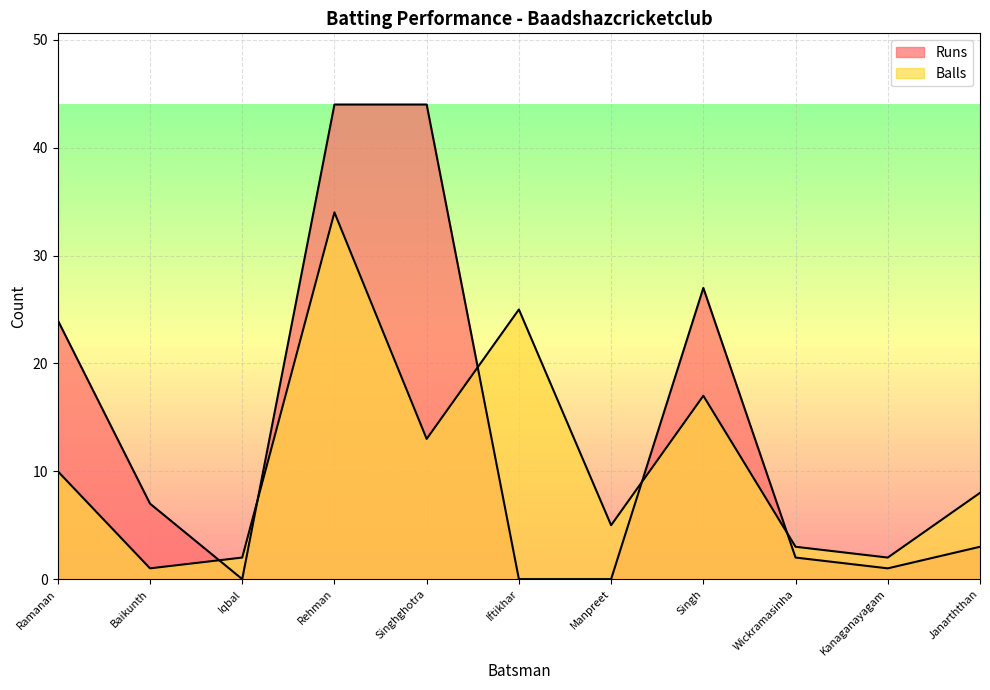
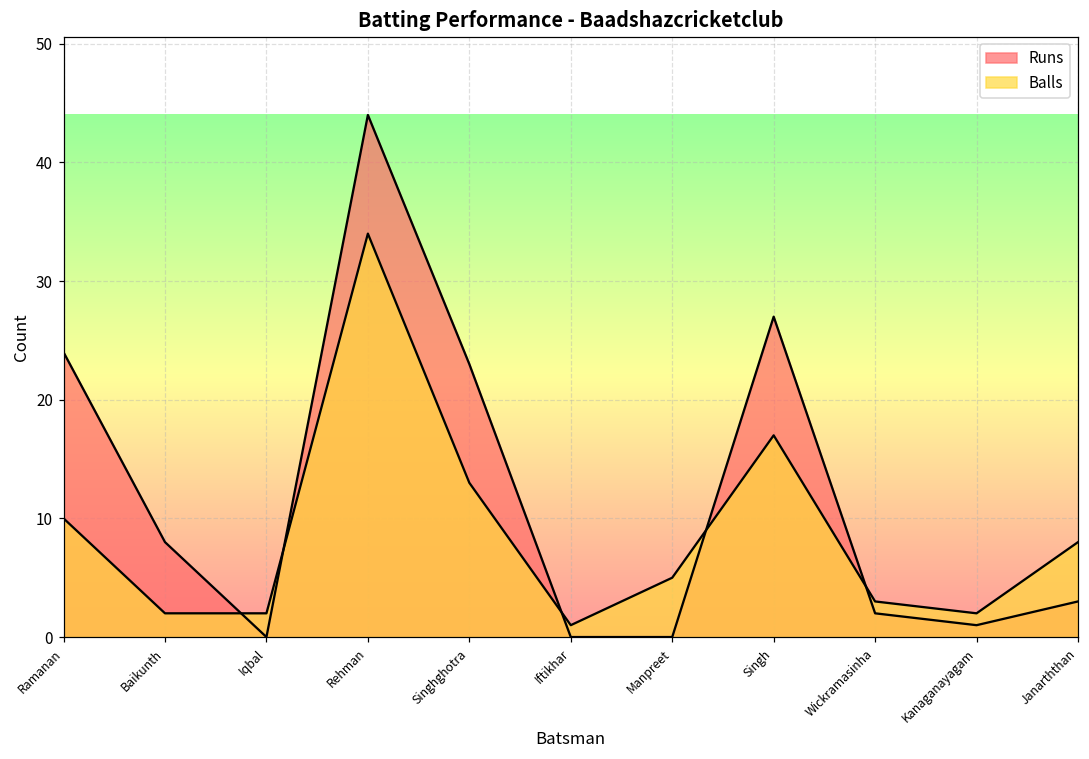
  {
    "Runs": {
      "Ramanan": 24,
-     "Baikunth": 7,
+     "Baikunth": 8,
      "Iqbal": 0,
      "Rehman": 44,
-     "Singhghotra": 44,
+     "Singhghotra": 23,
      "Iftikhar": 0,
      "Manpreet": 0,
      "Singh": 27,
      "Wickramasinha": 2,
      "Kanaganayagam": 1,
      "Janarththan": 3
    },
    "Balls": {
      "Ramanan": 10,
-     "Baikunth": 1,
+     "Baikunth": 2,
      "Iqbal": 2,
      "Rehman": 34,
      "Singhghotra": 13,
-     "Iftikhar": 25,
+     "Iftikhar": 1,
      "Manpreet": 5,
      "Singh": 17,
      "Wickramasinha": 3,
      "Kanaganayagam": 2,
      "Janarththan": 8
    }
  }
